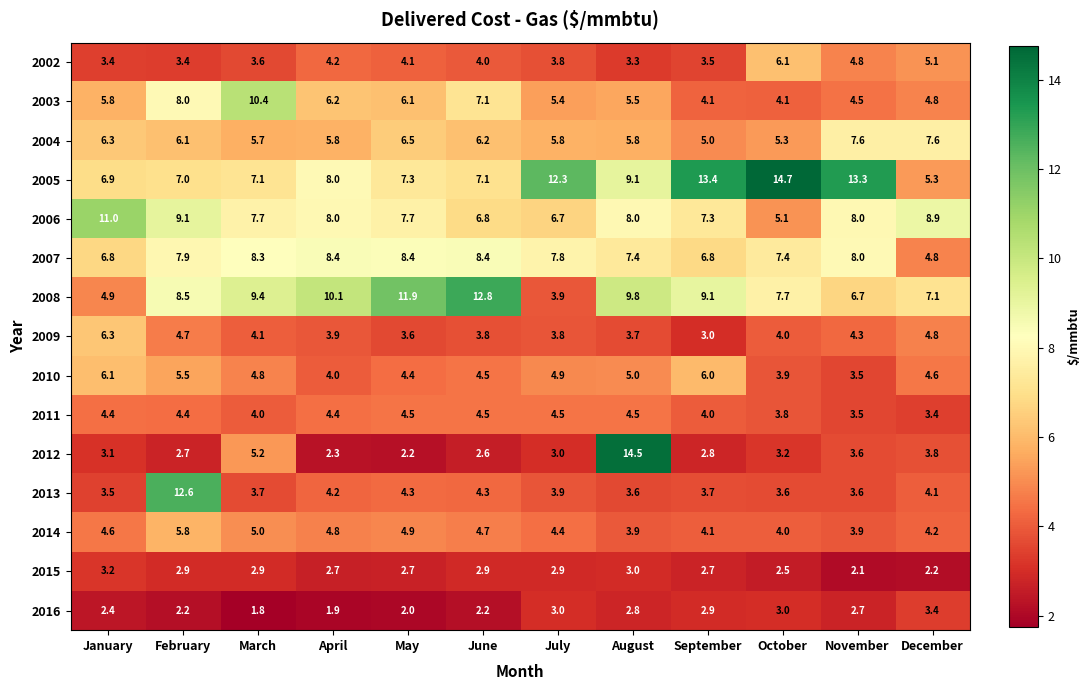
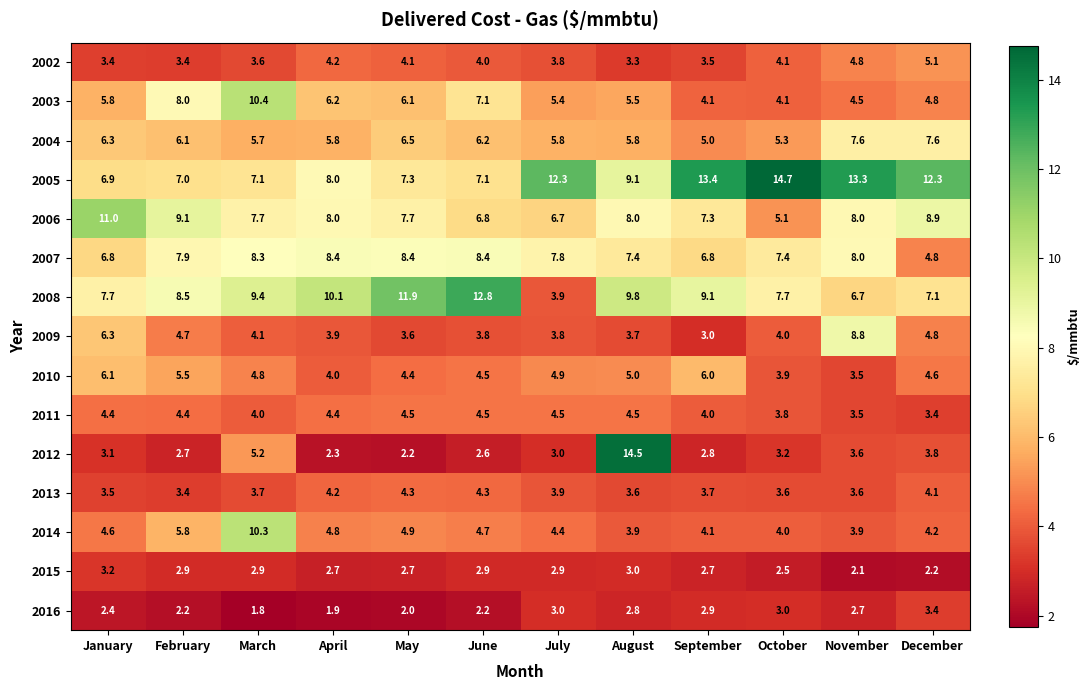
  {
    "2002": {
      "January": 3.4,
      "February": 3.4,
      "March": 3.6,
      "April": 4.2,
      "May": 4.1,
      "June": 4.0,
      "July": 3.8,
      "August": 3.3,
      "September": 3.5,
-     "October": 6.1,
+     "October": 4.1,
      "November": 4.8,
      "December": 5.1
    },
    "2003": {
      "January": 5.8,
      "February": 8.0,
      "March": 10.4,
      "April": 6.2,
      "May": 6.1,
      "June": 7.1,
      "July": 5.4,
      "August": 5.5,
      "September": 4.1,
      "October": 4.1,
      "November": 4.5,
      "December": 4.8
    },
    "2004": {
      "January": 6.3,
      "February": 6.1,
      "March": 5.7,
      "April": 5.8,
      "May": 6.5,
      "June": 6.2,
      "July": 5.8,
      "August": 5.8,
      "September": 5.0,
      "October": 5.3,
      "November": 7.6,
      "December": 7.6
    },
    "2005": {
      "January": 6.9,
      "February": 7.0,
      "March": 7.1,
      "April": 8.0,
      "May": 7.3,
      "June": 7.1,
      "July": 12.3,
      "August": 9.1,
      "September": 13.4,
      "October": 14.7,
      "November": 13.3,
-     "December": 5.3
+     "December": 12.3
    },
    "2006": {
      "January": 11.0,
      "February": 9.1,
      "March": 7.7,
      "April": 8.0,
      "May": 7.7,
      "June": 6.8,
      "July": 6.7,
      "August": 8.0,
      "September": 7.3,
      "October": 5.1,
      "November": 8.0,
      "December": 8.9
    },
    "2007": {
      "January": 6.8,
      "February": 7.9,
      "March": 8.3,
      "April": 8.4,
      "May": 8.4,
      "June": 8.4,
      "July": 7.8,
      "August": 7.4,
      "September": 6.8,
      "October": 7.4,
      "November": 8.0,
      "December": 4.8
    },
    "2008": {
-     "January": 4.9,
+     "January": 7.7,
      "February": 8.5,
      "March": 9.4,
      "April": 10.1,
      "May": 11.9,
      "June": 12.8,
      "July": 3.9,
      "August": 9.8,
      "September": 9.1,
      "October": 7.7,
      "November": 6.7,
      "December": 7.1
    },
    "2009": {
      "January": 6.3,
      "February": 4.7,
      "March": 4.1,
      "April": 3.9,
      "May": 3.6,
      "June": 3.8,
      "July": 3.8,
      "August": 3.7,
      "September": 3.0,
      "October": 4.0,
-     "November": 4.3,
+     "November": 8.8,
      "December": 4.8
    },
    "2010": {
      "January": 6.1,
      "February": 5.5,
      "March": 4.8,
      "April": 4.0,
      "May": 4.4,
      "June": 4.5,
      "July": 4.9,
      "August": 5.0,
      "September": 6.0,
      "October": 3.9,
      "November": 3.5,
      "December": 4.6
    },
    "2011": {
      "January": 4.4,
      "February": 4.4,
      "March": 4.0,
      "April": 4.4,
      "May": 4.5,
      "June": 4.5,
      "July": 4.5,
      "August": 4.5,
      "September": 4.0,
      "October": 3.8,
      "November": 3.5,
      "December": 3.4
    },
    "2012": {
      "January": 3.1,
      "February": 2.7,
      "March": 5.2,
      "April": 2.3,
      "May": 2.2,
      "June": 2.6,
      "July": 3.0,
      "August": 14.5,
      "September": 2.8,
      "October": 3.2,
      "November": 3.6,
      "December": 3.8
    },
    "2013": {
      "January": 3.5,
-     "February": 12.6,
+     "February": 3.4,
      "March": 3.7,
      "April": 4.2,
      "May": 4.3,
      "June": 4.3,
      "July": 3.9,
      "August": 3.6,
      "September": 3.7,
      "October": 3.6,
      "November": 3.6,
      "December": 4.1
    },
    "2014": {
      "January": 4.6,
      "February": 5.8,
-     "March": 5.0,
+     "March": 10.3,
      "April": 4.8,
      "May": 4.9,
      "June": 4.7,
      "July": 4.4,
      "August": 3.9,
      "September": 4.1,
      "October": 4.0,
      "November": 3.9,
      "December": 4.2
    },
    "2015": {
      "January": 3.2,
      "February": 2.9,
      "March": 2.9,
      "April": 2.7,
      "May": 2.7,
      "June": 2.9,
      "July": 2.9,
      "August": 3.0,
      "September": 2.7,
      "October": 2.5,
      "November": 2.1,
      "December": 2.2
    },
    "2016": {
      "January": 2.4,
      "February": 2.2,
      "March": 1.8,
      "April": 1.9,
      "May": 2.0,
      "June": 2.2,
      "July": 3.0,
      "August": 2.8,
      "September": 2.9,
      "October": 3.0,
      "November": 2.7,
      "December": 3.4
    }
  }
